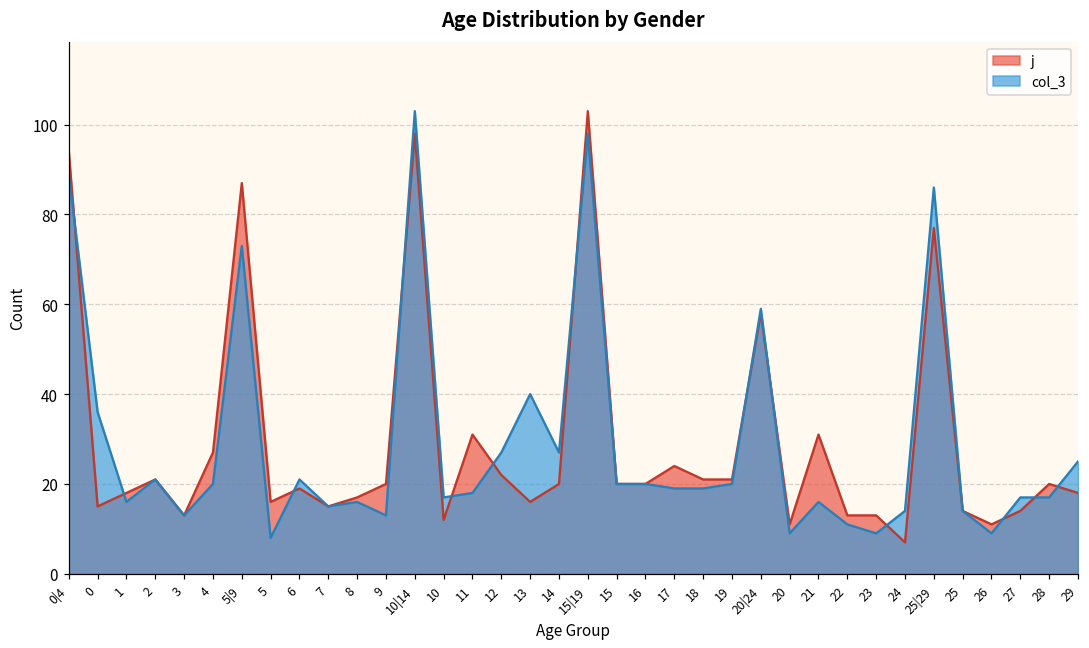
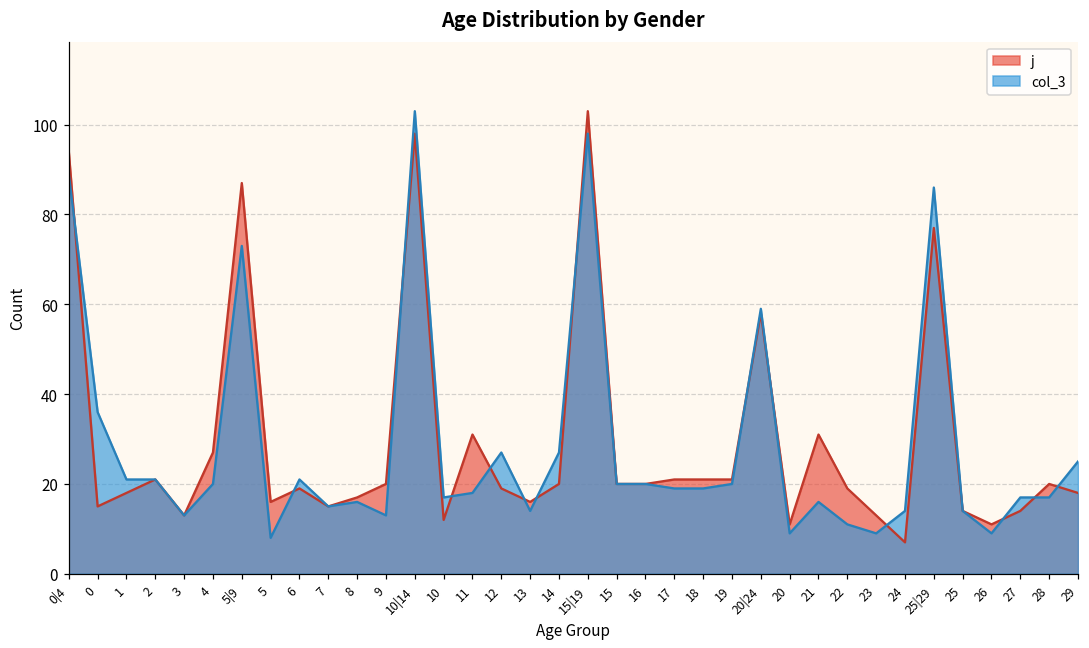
  {
    "j": {
      "0|4": 94,
      "0": 15,
      "1": 18,
      "4": 27,
      "5|9": 87,
      "5": 16,
      "6": 19,
      "8": 17,
      "9": 20,
      "10|14": 98,
      "10": 12,
      "11": 31,
-     "12": 22,
+     "12": 19,
      "13": 16,
      "14": 20,
      "15|19": 103,
-     "17": 24,
+     "17": 21,
      "18": 21,
      "19": 21,
      "20|24": 58,
      "20": 11,
      "21": 31,
-     "22": 13,
+     "22": 19,
      "23": 13,
      "24": 7,
      "25|29": 77,
      "26": 11,
      "27": 14,
      "28": 20,
      "29": 18
    },
    "col_3": {
      "0|4": 89,
      "0": 36,
-     "1": 16,
+     "1": 21,
      "4": 20,
      "5|9": 73,
      "5": 8,
      "6": 21,
      "8": 16,
      "9": 13,
      "10|14": 103,
      "10": 17,
      "11": 18,
      "12": 27,
-     "13": 40,
+     "13": 14,
      "14": 27,
      "15|19": 98,
      "17": 19,
      "18": 19,
      "19": 20,
      "20|24": 59,
      "20": 9,
      "21": 16,
      "22": 11,
      "23": 9,
      "24": 14,
      "25|29": 86,
      "26": 9,
      "27": 17,
      "28": 17,
      "29": 25
    }
  }
